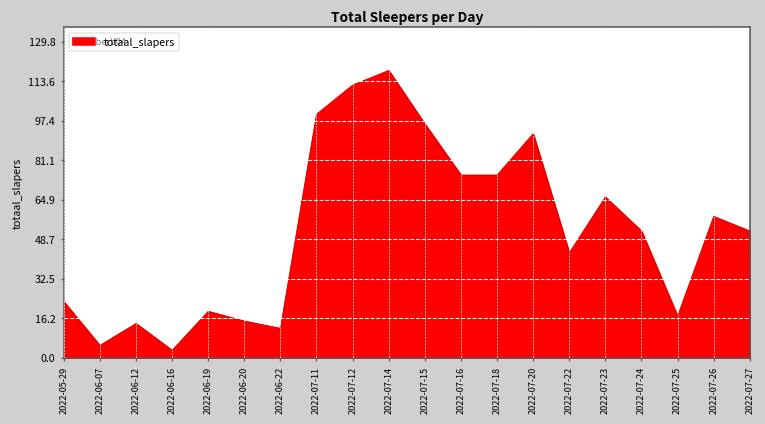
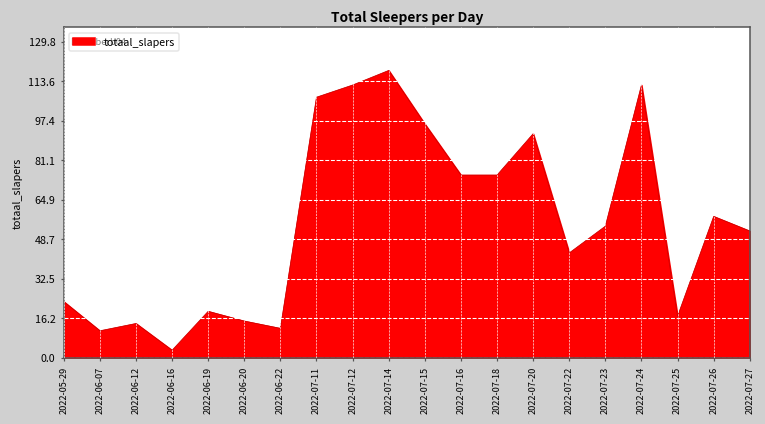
  {
    "2022-05-29": 23,
-   "2022-06-07": 5,
+   "2022-06-07": 11,
    "2022-06-12": 14,
    "2022-06-16": 3,
    "2022-06-19": 19,
    "2022-06-20": 15,
    "2022-06-22": 12,
-   "2022-07-11": 100,
+   "2022-07-11": 107,
    "2022-07-12": 112,
    "2022-07-14": 118,
    "2022-07-15": 96,
    "2022-07-16": 75,
    "2022-07-18": 75,
    "2022-07-20": 92,
    "2022-07-22": 43,
-   "2022-07-23": 66,
-   "2022-07-24": 52,
+   "2022-07-23": 54,
+   "2022-07-24": 112,
    "2022-07-25": 17,
    "2022-07-26": 58,
    "2022-07-27": 52
  }
